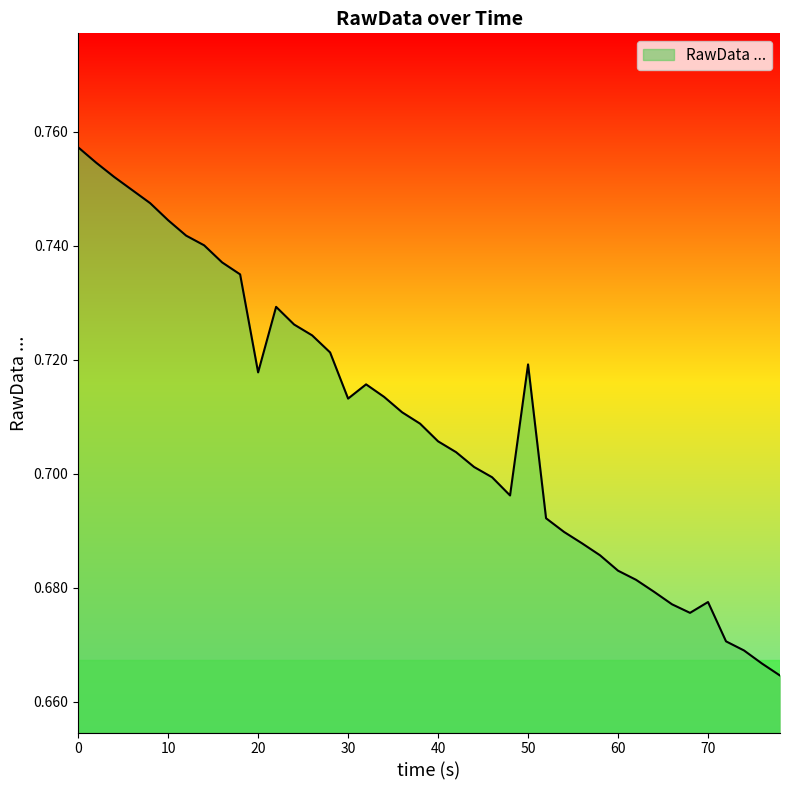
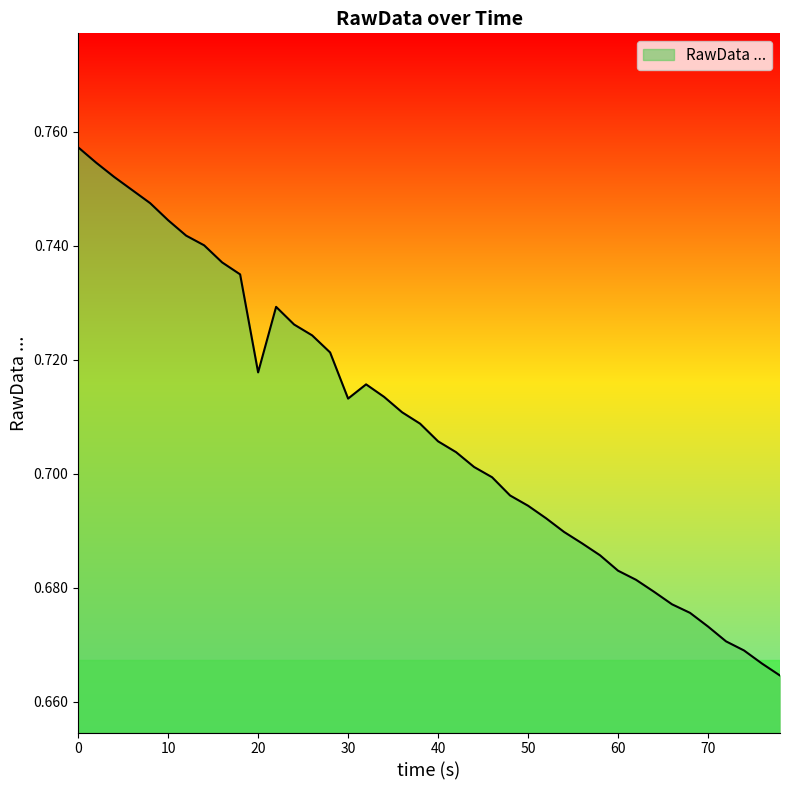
  {
    "0": 0.757,
    "10": 0.745,
    "20": 0.718,
    "30": 0.713,
    "40": 0.706,
-   "50": 0.719,
+   "50": 0.694,
    "60": 0.683,
-   "70": 0.678
+   "70": 0.673
  }
